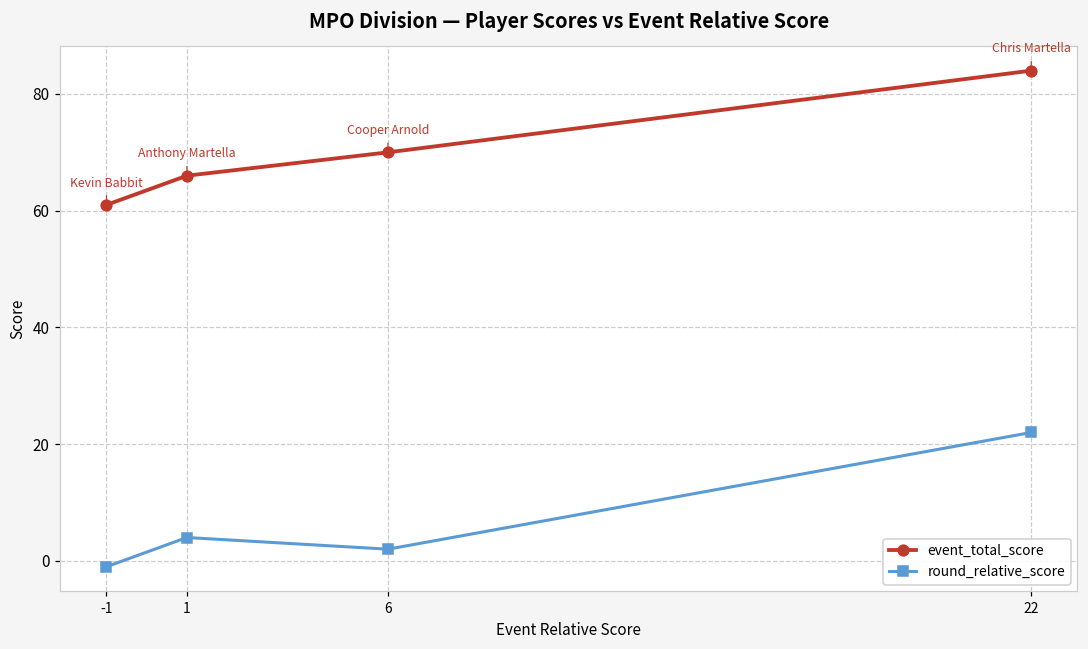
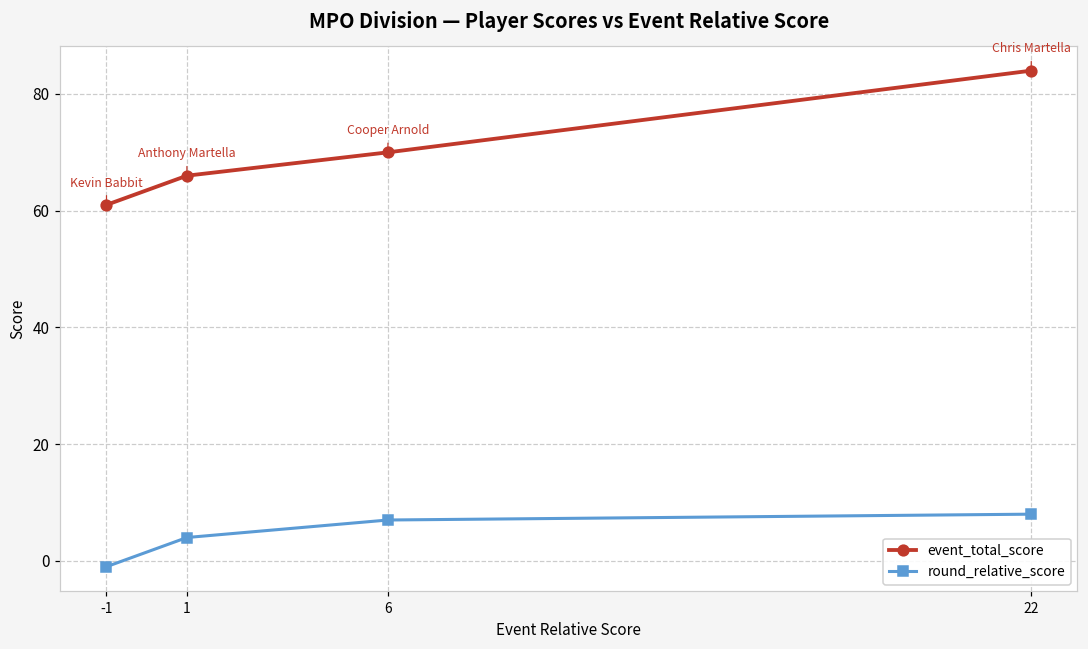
  {
    "event_total_score": {
      "-1": 61,
      "1": 66,
      "6": 70,
      "22": 84
    },
    "round_relative_score": {
      "-1": -1,
      "1": 4,
-     "6": 2,
-     "22": 22
+     "6": 7,
+     "22": 8
    }
  }
